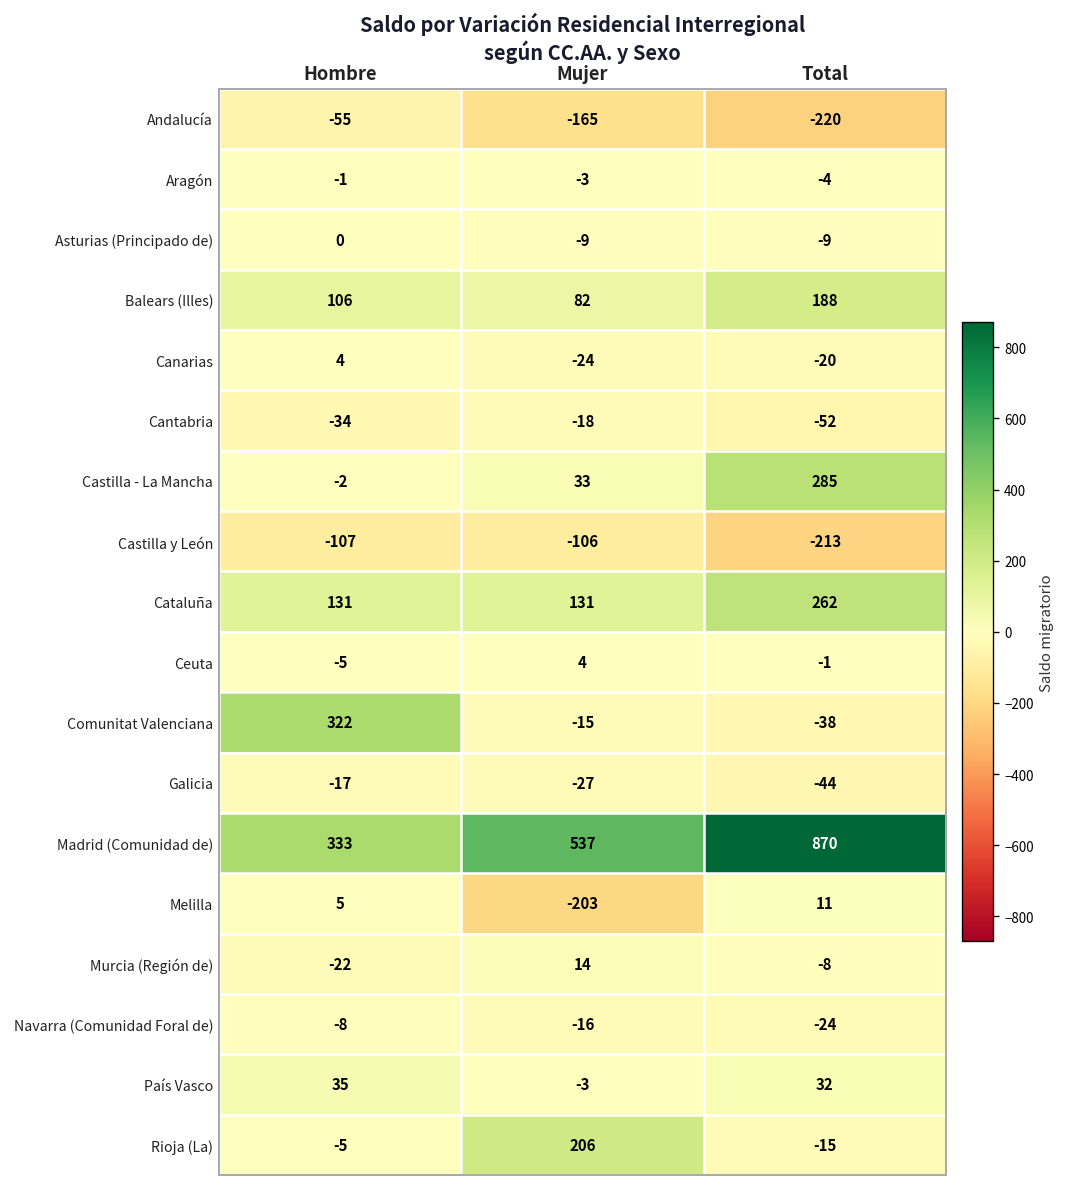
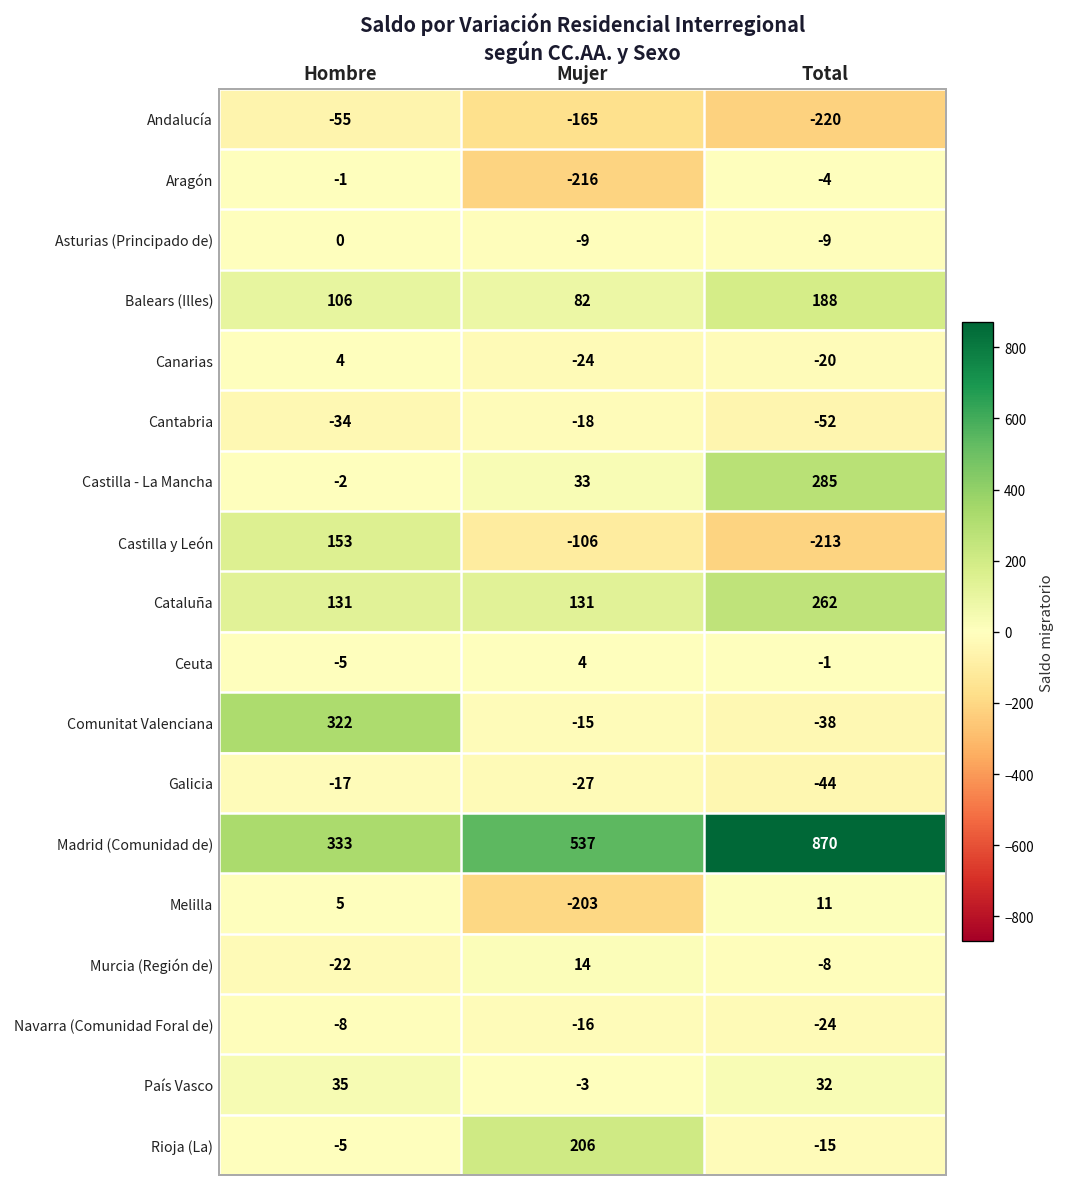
  {
    "Andalucía": {
      "Hombre": -55,
      "Mujer": -165,
      "Total": -220
    },
    "Aragón": {
      "Hombre": -1,
-     "Mujer": -3,
+     "Mujer": -216,
      "Total": -4
    },
    "Asturias (Principado de)": {
      "Hombre": 0,
      "Mujer": -9,
      "Total": -9
    },
    "Balears (Illes)": {
      "Hombre": 106,
      "Mujer": 82,
      "Total": 188
    },
    "Canarias": {
      "Hombre": 4,
      "Mujer": -24,
      "Total": -20
    },
    "Cantabria": {
      "Hombre": -34,
      "Mujer": -18,
      "Total": -52
    },
    "Castilla - La Mancha": {
      "Hombre": -2,
      "Mujer": 33,
      "Total": 285
    },
    "Castilla y León": {
-     "Hombre": -107,
+     "Hombre": 153,
      "Mujer": -106,
      "Total": -213
    },
    "Cataluña": {
      "Hombre": 131,
      "Mujer": 131,
      "Total": 262
    },
    "Ceuta": {
      "Hombre": -5,
      "Mujer": 4,
      "Total": -1
    },
    "Comunitat Valenciana": {
      "Hombre": 322,
      "Mujer": -15,
      "Total": -38
    },
    "Galicia": {
      "Hombre": -17,
      "Mujer": -27,
      "Total": -44
    },
    "Madrid (Comunidad de)": {
      "Hombre": 333,
      "Mujer": 537,
      "Total": 870
    },
    "Melilla": {
      "Hombre": 5,
      "Mujer": -203,
      "Total": 11
    },
    "Murcia (Región de)": {
      "Hombre": -22,
      "Mujer": 14,
      "Total": -8
    },
    "Navarra (Comunidad Foral de)": {
      "Hombre": -8,
      "Mujer": -16,
      "Total": -24
    },
    "País Vasco": {
      "Hombre": 35,
      "Mujer": -3,
      "Total": 32
    },
    "Rioja (La)": {
      "Hombre": -5,
      "Mujer": 206,
      "Total": -15
    }
  }
